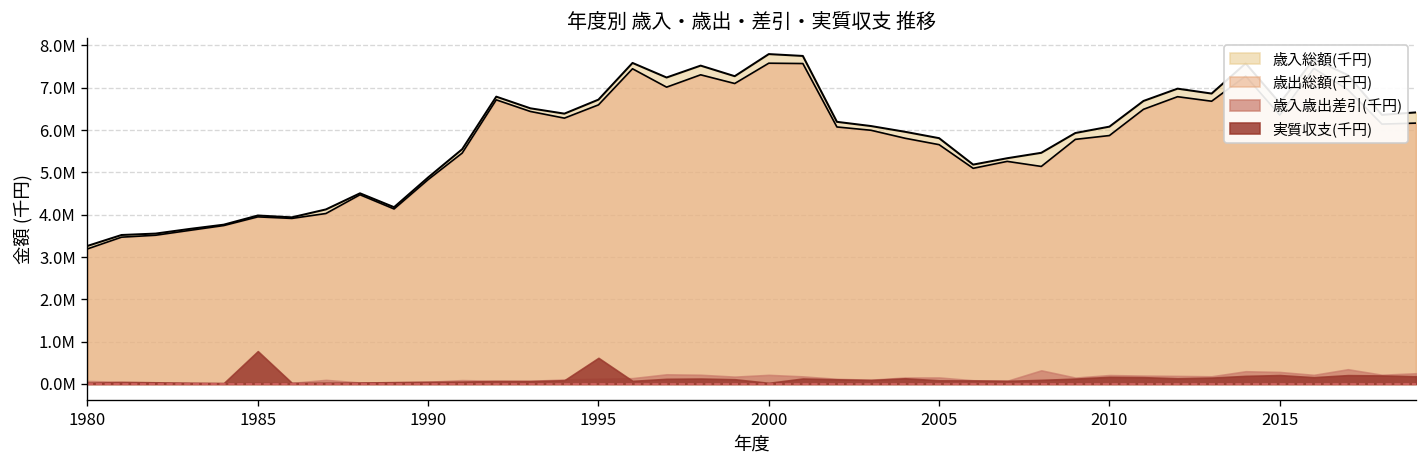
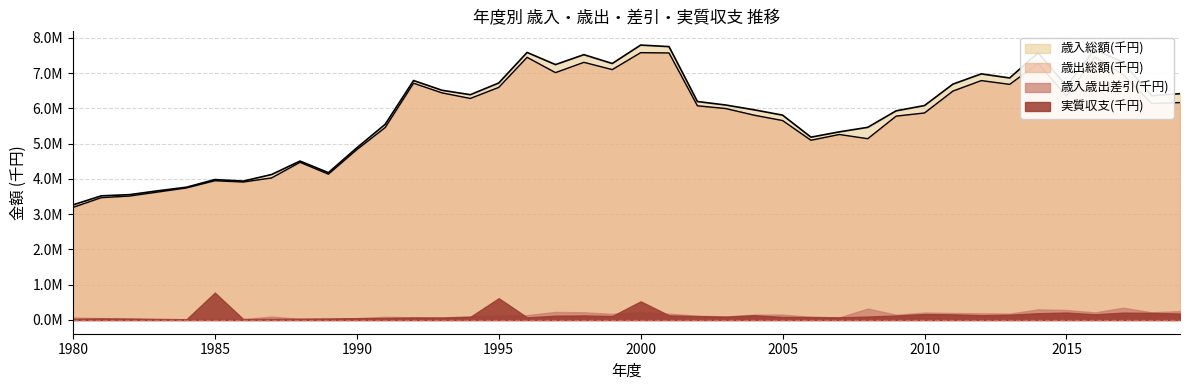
  {
    "実質収支(千円)": {
      "1985": 800000,
      "1995": 600000,
-     "2000": 0,
+     "2000": 500000,
      "2015": 200000
    }
  }
